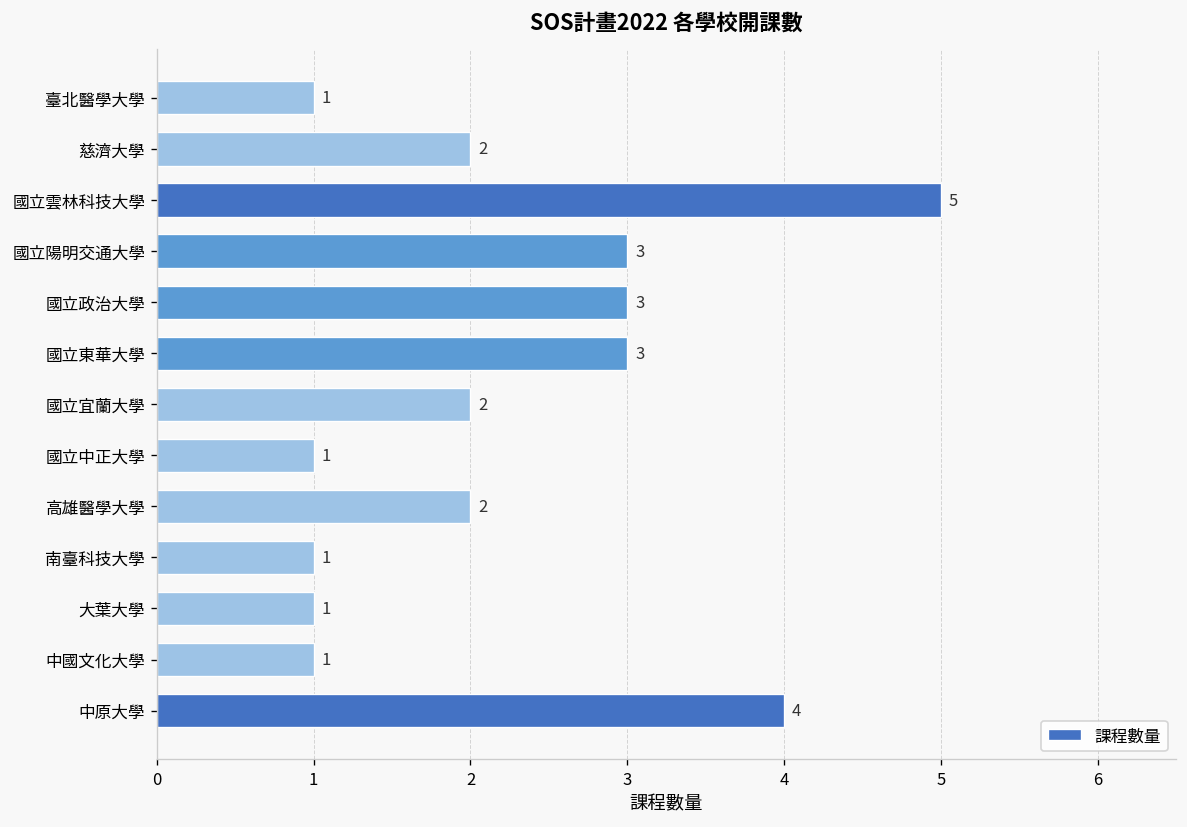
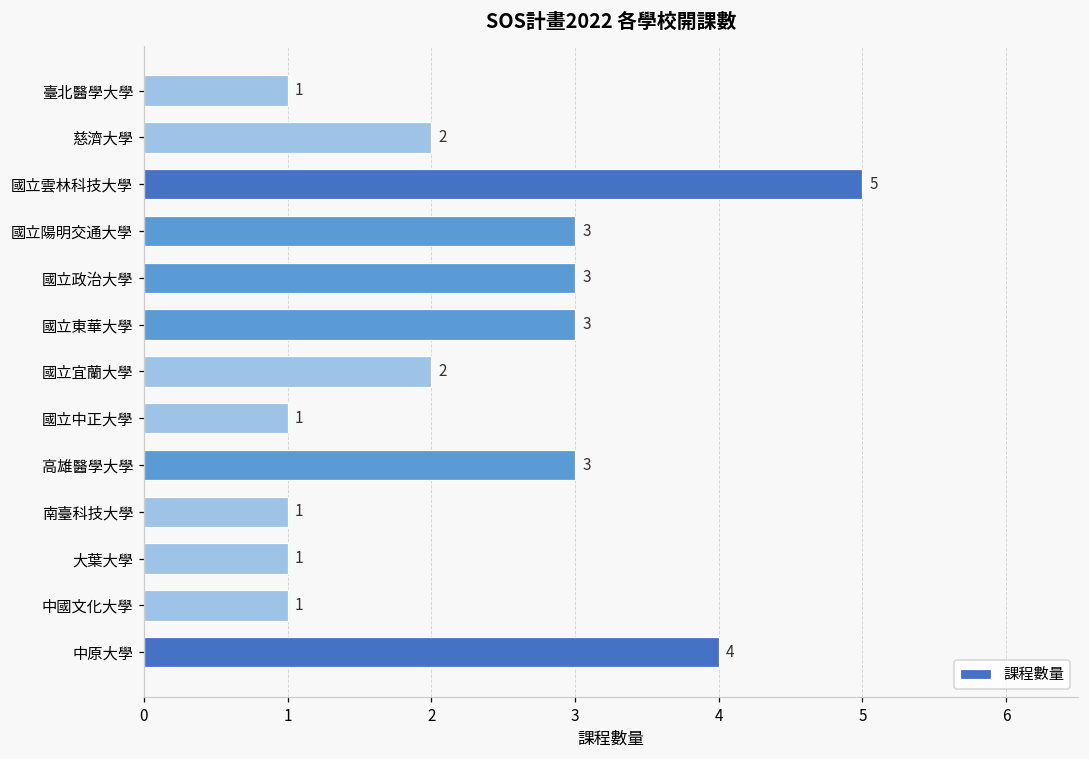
  {
    "臺北醫學大學": 1,
    "慈濟大學": 2,
    "國立雲林科技大學": 5,
    "國立陽明交通大學": 3,
    "國立政治大學": 3,
    "國立東華大學": 3,
    "國立宜蘭大學": 2,
    "國立中正大學": 1,
-   "高雄醫學大學": 2,
+   "高雄醫學大學": 3,
    "南臺科技大學": 1,
    "大葉大學": 1,
    "中國文化大學": 1,
    "中原大學": 4
  }
